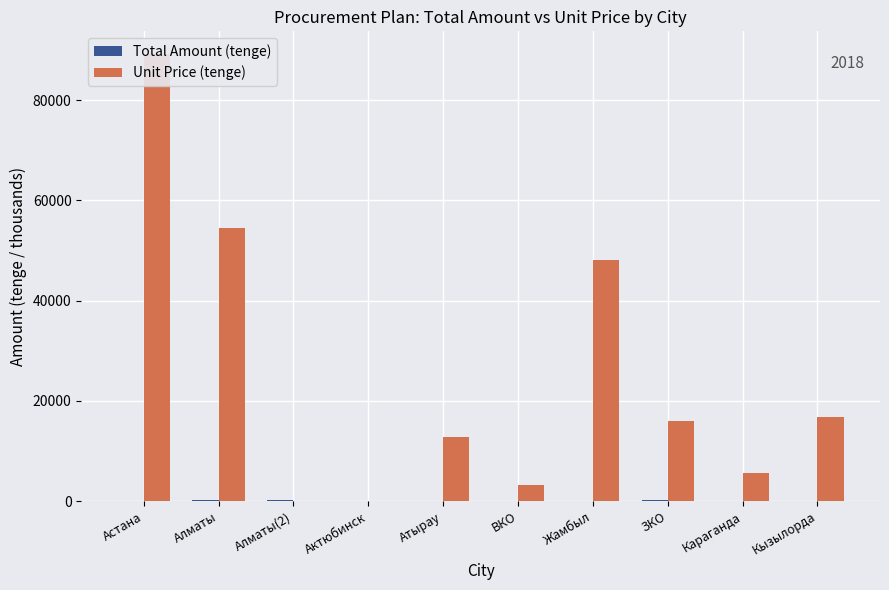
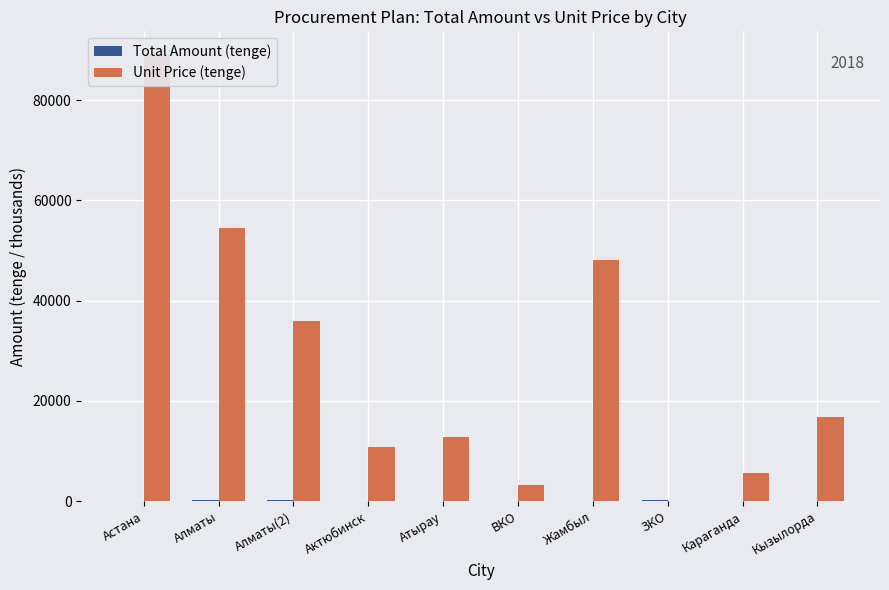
  {
    "Unit Price (tenge)": {
      "Алматы": 54000,
-     "Алматы(2)": 0,
-     "Актюбинск": 0,
+     "Алматы(2)": 36000,
+     "Актюбинск": 11000,
      "Атырау": 13000,
      "ВКО": 3000,
      "Жамбыл": 48000,
-     "ЗКО": 16000,
+     "ЗКО": 0,
      "Караганда": 6000,
      "Кызылорда": 17000
    }
  }
